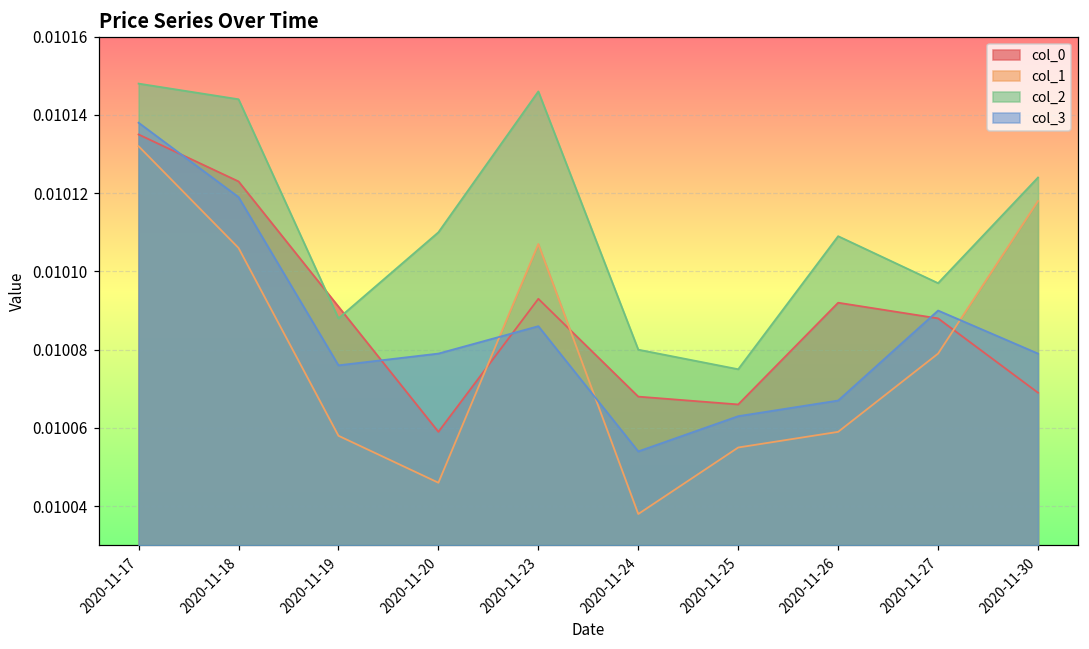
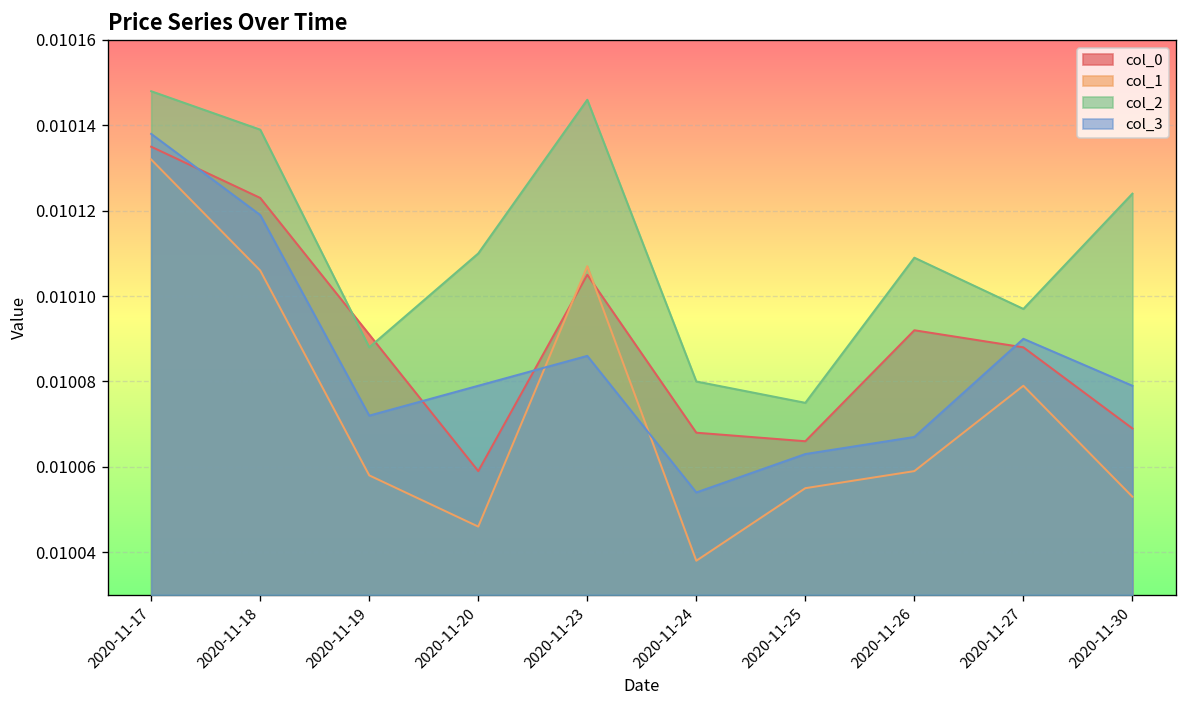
  {
    "col_0": {
      "2020-11-17": 0.010135,
      "2020-11-18": 0.010123,
      "2020-11-19": 0.010091,
      "2020-11-20": 0.010059,
-     "2020-11-23": 0.010093,
+     "2020-11-23": 0.010105,
      "2020-11-24": 0.010068,
      "2020-11-25": 0.010066,
      "2020-11-26": 0.010092,
      "2020-11-27": 0.010088,
      "2020-11-30": 0.010069
    },
    "col_1": {
      "2020-11-17": 0.010132,
      "2020-11-18": 0.010106,
      "2020-11-19": 0.010058,
      "2020-11-20": 0.010046,
      "2020-11-23": 0.010107,
      "2020-11-24": 0.010038,
      "2020-11-25": 0.010055,
      "2020-11-26": 0.010059,
      "2020-11-27": 0.010079,
-     "2020-11-30": 0.010118
+     "2020-11-30": 0.010053
    },
    "col_2": {
      "2020-11-17": 0.010148,
-     "2020-11-18": 0.010144,
+     "2020-11-18": 0.010139,
      "2020-11-19": 0.010088,
      "2020-11-20": 0.010110,
      "2020-11-23": 0.010146,
      "2020-11-24": 0.010080,
      "2020-11-25": 0.010075,
      "2020-11-26": 0.010109,
      "2020-11-27": 0.010097,
      "2020-11-30": 0.010124
    },
    "col_3": {
      "2020-11-17": 0.010138,
      "2020-11-18": 0.010119,
-     "2020-11-19": 0.010076,
+     "2020-11-19": 0.010072,
      "2020-11-20": 0.010079,
      "2020-11-23": 0.010086,
      "2020-11-24": 0.010054,
      "2020-11-25": 0.010063,
      "2020-11-26": 0.010067,
      "2020-11-27": 0.010090,
      "2020-11-30": 0.010079
    }
  }
